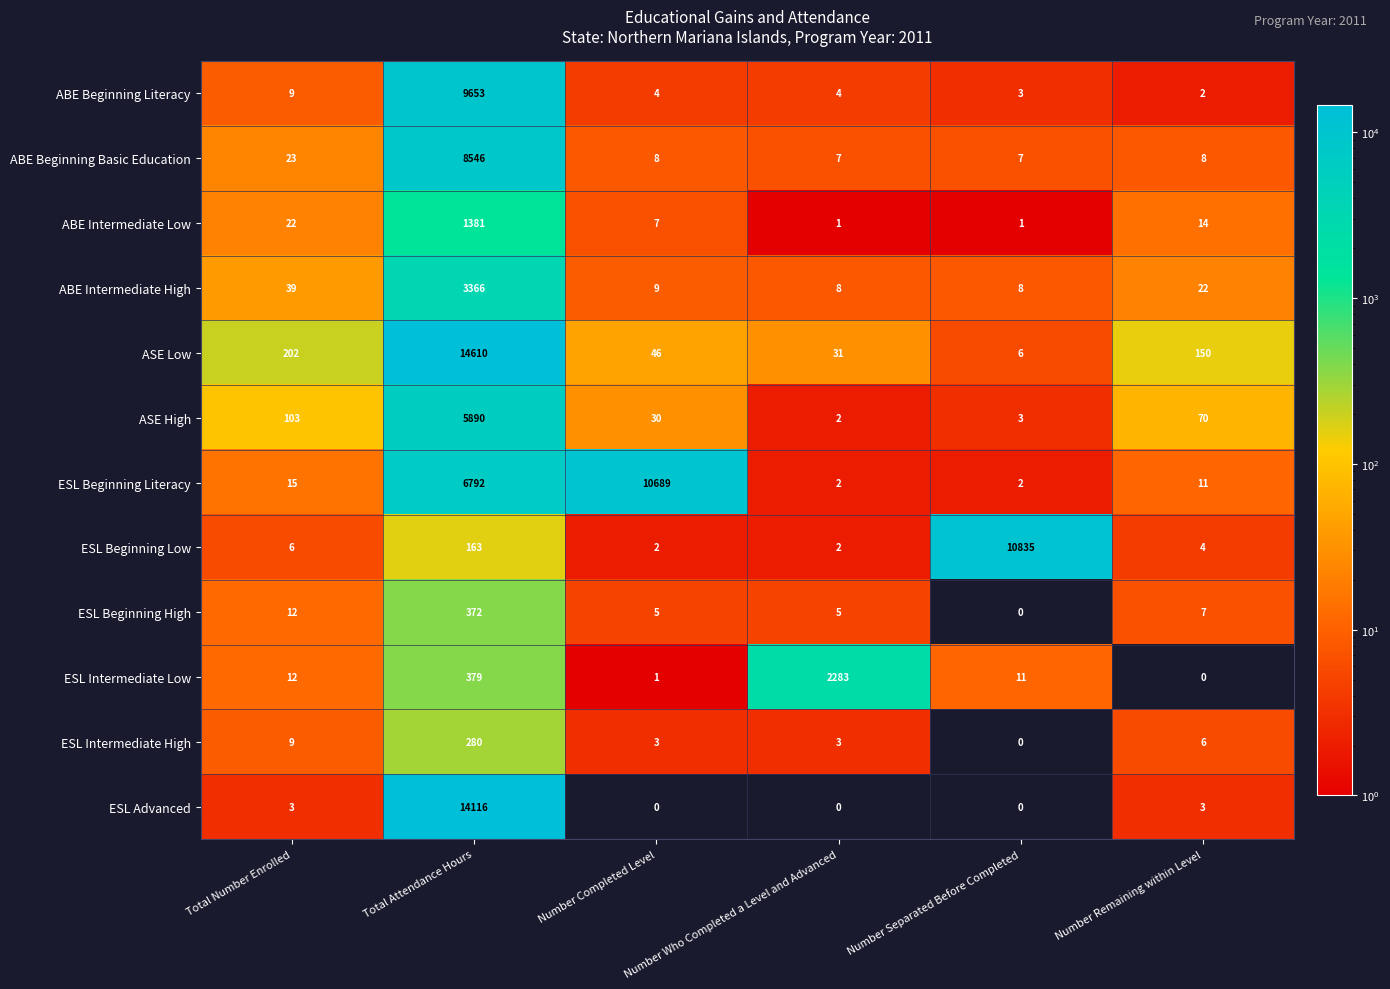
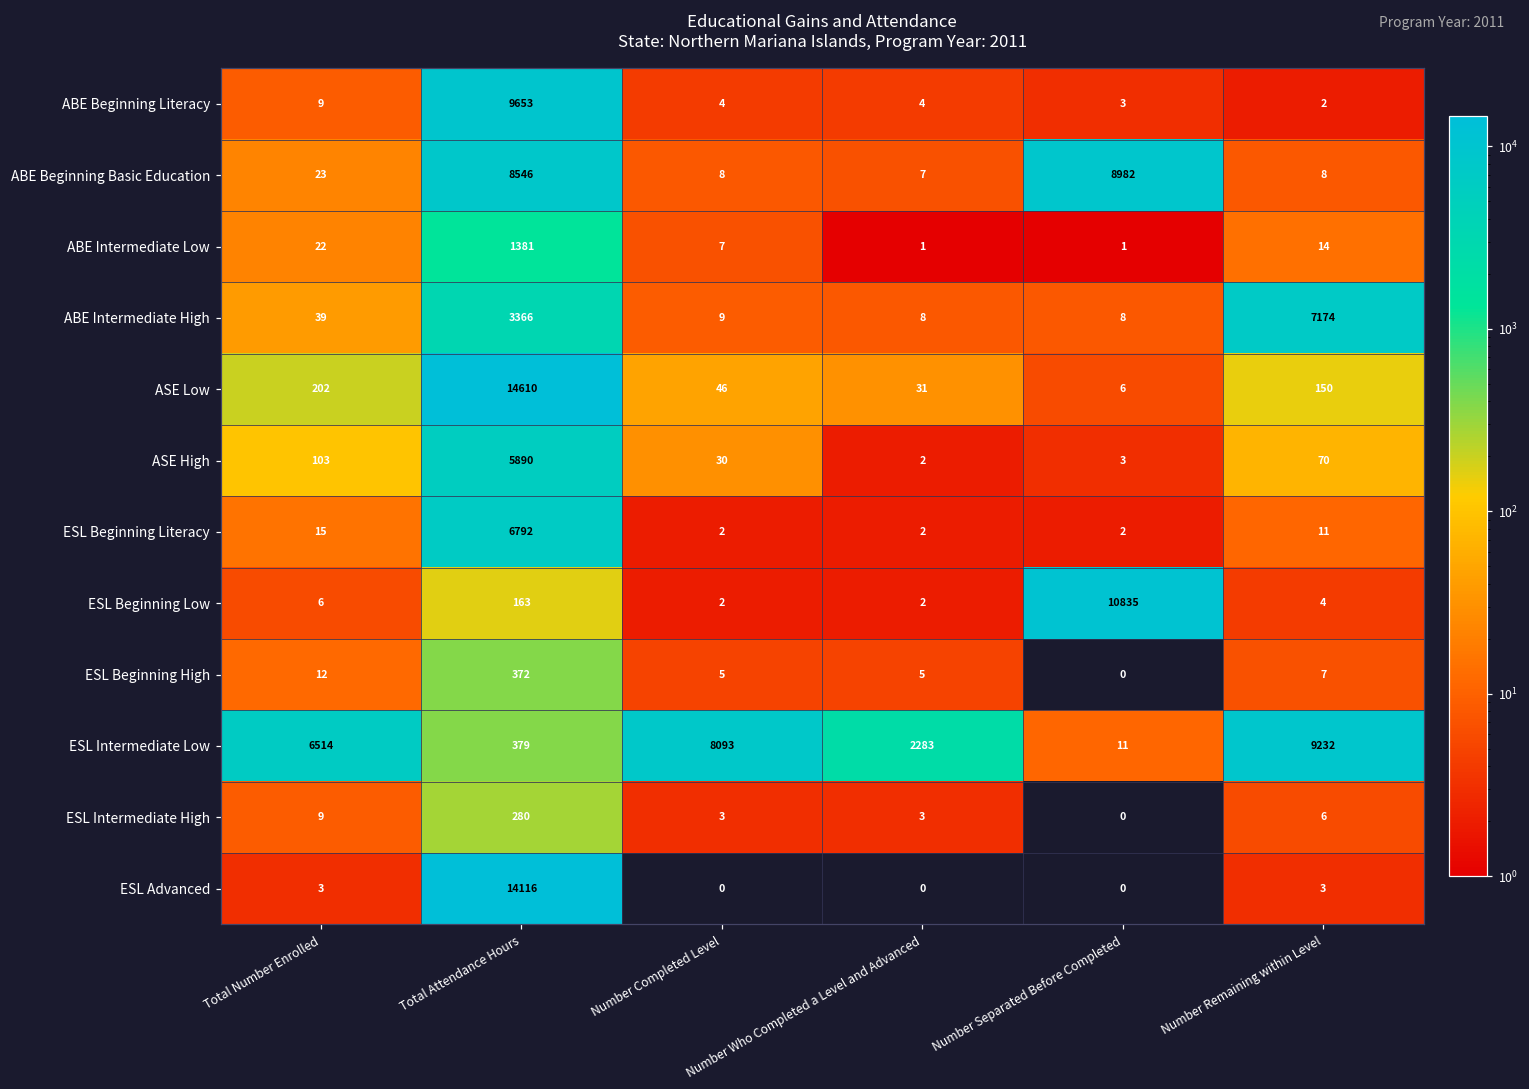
  {
    "ABE Beginning Literacy": {
      "Total Number Enrolled": 9,
      "Total Attendance Hours": 9653,
      "Number Completed Level": 4,
      "Number Who Completed a Level and Advanced": 4,
      "Number Separated Before Completed": 3,
      "Number Remaining within Level": 2
    },
    "ABE Beginning Basic Education": {
      "Total Number Enrolled": 23,
      "Total Attendance Hours": 8546,
      "Number Completed Level": 8,
      "Number Who Completed a Level and Advanced": 7,
-     "Number Separated Before Completed": 7,
+     "Number Separated Before Completed": 8982,
      "Number Remaining within Level": 8
    },
    "ABE Intermediate Low": {
      "Total Number Enrolled": 22,
      "Total Attendance Hours": 1381,
      "Number Completed Level": 7,
      "Number Who Completed a Level and Advanced": 1,
      "Number Separated Before Completed": 1,
      "Number Remaining within Level": 14
    },
    "ABE Intermediate High": {
      "Total Number Enrolled": 39,
      "Total Attendance Hours": 3366,
      "Number Completed Level": 9,
      "Number Who Completed a Level and Advanced": 8,
      "Number Separated Before Completed": 8,
-     "Number Remaining within Level": 22
+     "Number Remaining within Level": 7174
    },
    "ASE Low": {
      "Total Number Enrolled": 202,
      "Total Attendance Hours": 14610,
      "Number Completed Level": 46,
      "Number Who Completed a Level and Advanced": 31,
      "Number Separated Before Completed": 6,
      "Number Remaining within Level": 150
    },
    "ASE High": {
      "Total Number Enrolled": 103,
      "Total Attendance Hours": 5890,
      "Number Completed Level": 30,
      "Number Who Completed a Level and Advanced": 2,
      "Number Separated Before Completed": 3,
      "Number Remaining within Level": 70
    },
    "ESL Beginning Literacy": {
      "Total Number Enrolled": 15,
      "Total Attendance Hours": 6792,
-     "Number Completed Level": 10689,
+     "Number Completed Level": 2,
      "Number Who Completed a Level and Advanced": 2,
      "Number Separated Before Completed": 2,
      "Number Remaining within Level": 11
    },
    "ESL Beginning Low": {
      "Total Number Enrolled": 6,
      "Total Attendance Hours": 163,
      "Number Completed Level": 2,
      "Number Who Completed a Level and Advanced": 2,
      "Number Separated Before Completed": 10835,
      "Number Remaining within Level": 4
    },
    "ESL Beginning High": {
      "Total Number Enrolled": 12,
      "Total Attendance Hours": 372,
      "Number Completed Level": 5,
      "Number Who Completed a Level and Advanced": 5,
      "Number Separated Before Completed": 0,
      "Number Remaining within Level": 7
    },
    "ESL Intermediate Low": {
-     "Total Number Enrolled": 12,
+     "Total Number Enrolled": 6514,
      "Total Attendance Hours": 379,
-     "Number Completed Level": 1,
+     "Number Completed Level": 8093,
      "Number Who Completed a Level and Advanced": 2283,
      "Number Separated Before Completed": 11,
-     "Number Remaining within Level": 0
+     "Number Remaining within Level": 9232
    },
    "ESL Intermediate High": {
      "Total Number Enrolled": 9,
      "Total Attendance Hours": 280,
      "Number Completed Level": 3,
      "Number Who Completed a Level and Advanced": 3,
      "Number Separated Before Completed": 0,
      "Number Remaining within Level": 6
    },
    "ESL Advanced": {
      "Total Number Enrolled": 3,
      "Total Attendance Hours": 14116,
      "Number Completed Level": 0,
      "Number Who Completed a Level and Advanced": 0,
      "Number Separated Before Completed": 0,
      "Number Remaining within Level": 3
    }
  }
